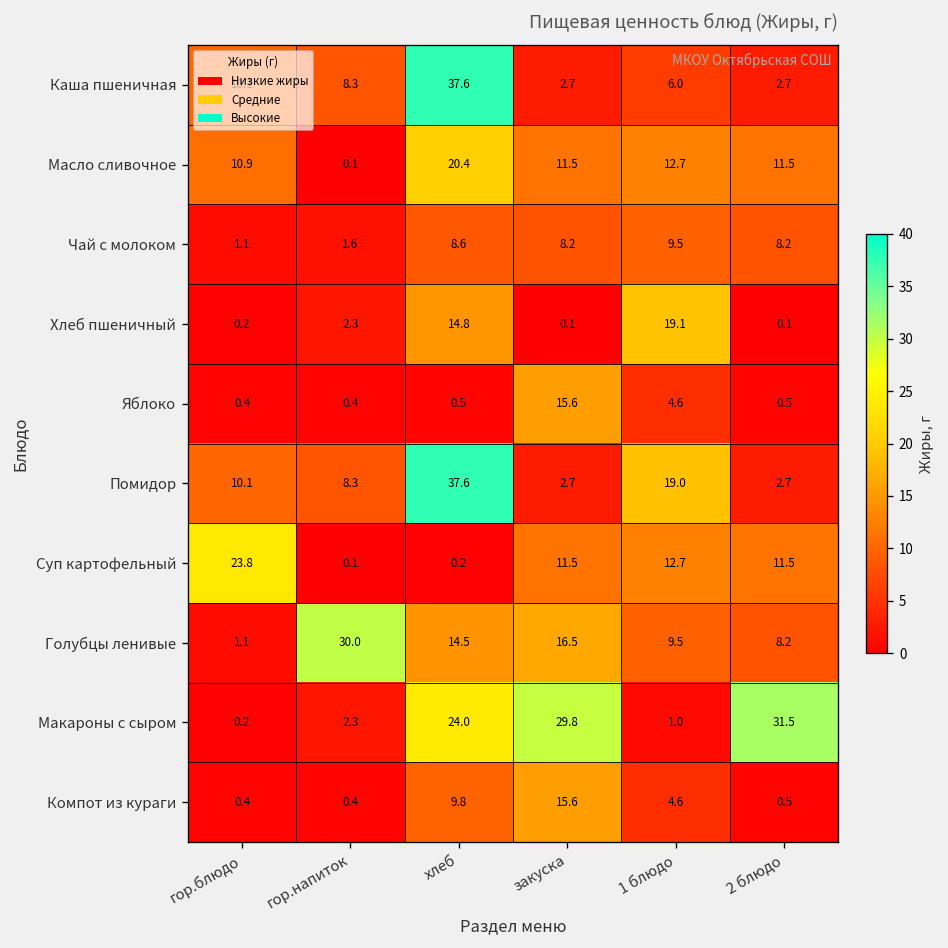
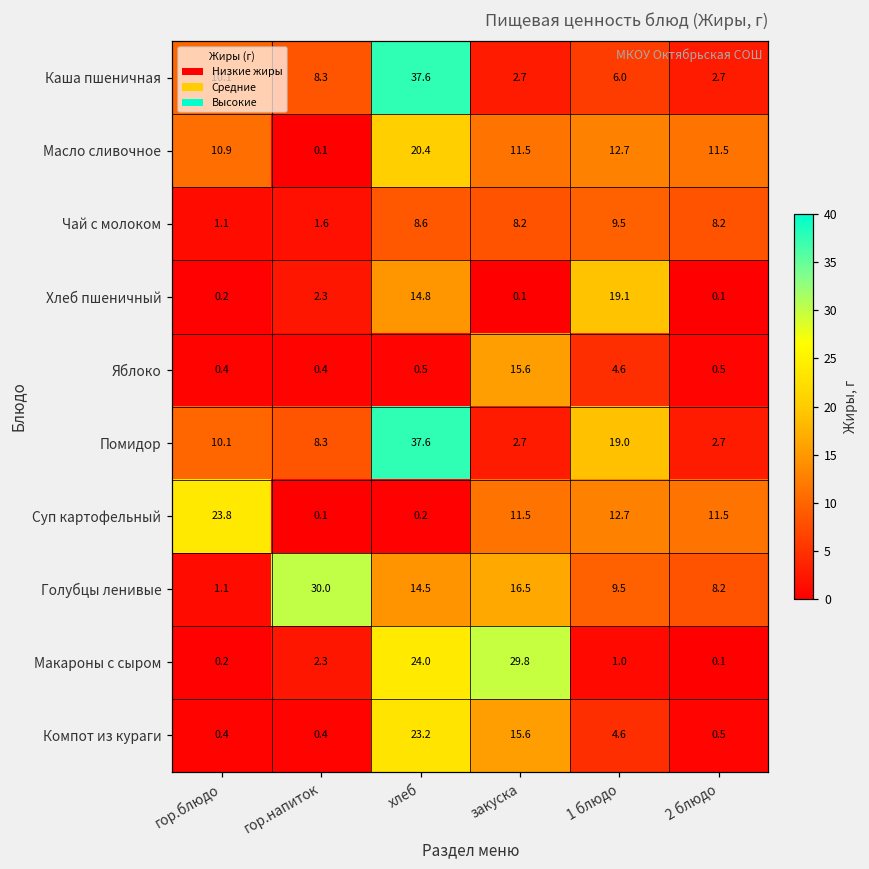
  {
    "Каша пшеничная": {
      "гор.напиток": 8.3,
      "хлеб": 37.6,
      "закуска": 2.7,
      "1 блюдо": 6.0
    },
    "Масло сливочное": {
      "гор.блюдо": 10.9,
      "гор.напиток": 0.1,
      "хлеб": 20.4,
      "закуска": 11.5,
      "1 блюдо": 12.7,
      "2 блюдо": 11.5
    },
    "Чай с молоком": {
      "гор.блюдо": 1.1,
      "гор.напиток": 1.6,
      "хлеб": 8.6,
      "закуска": 8.2,
      "1 блюдо": 9.5,
      "2 блюдо": 8.2
    },
    "Хлеб пшеничный": {
      "гор.блюдо": 0.2,
      "гор.напиток": 2.3,
      "хлеб": 14.8,
      "закуска": 0.1,
      "1 блюдо": 19.1,
      "2 блюдо": 0.1
    },
    "Яблоко": {
      "гор.блюдо": 0.4,
      "гор.напиток": 0.4,
      "хлеб": 0.5,
      "закуска": 15.6,
      "1 блюдо": 4.6,
      "2 блюдо": 0.5
    },
    "Помидор": {
      "гор.блюдо": 10.1,
      "гор.напиток": 8.3,
      "хлеб": 37.6,
      "закуска": 2.7,
      "1 блюдо": 19.0,
      "2 блюдо": 2.7
    },
    "Суп картофельный": {
      "гор.блюдо": 23.8,
      "гор.напиток": 0.1,
      "хлеб": 0.2,
      "закуска": 11.5,
      "1 блюдо": 12.7,
      "2 блюдо": 11.5
    },
    "Голубцы ленивые": {
      "гор.блюдо": 1.1,
      "гор.напиток": 30.0,
      "хлеб": 14.5,
      "закуска": 16.5,
      "1 блюдо": 9.5,
      "2 блюдо": 8.2
    },
    "Макароны с сыром": {
      "гор.блюдо": 0.2,
      "гор.напиток": 2.3,
      "хлеб": 24.0,
      "закуска": 29.8,
      "1 блюдо": 1.0,
-     "2 блюдо": 31.5
+     "2 блюдо": 0.1
    },
    "Компот из кураги": {
      "гор.блюдо": 0.4,
      "гор.напиток": 0.4,
-     "хлеб": 9.8,
+     "хлеб": 23.2,
      "закуска": 15.6,
      "1 блюдо": 4.6,
      "2 блюдо": 0.5
    }
  }
